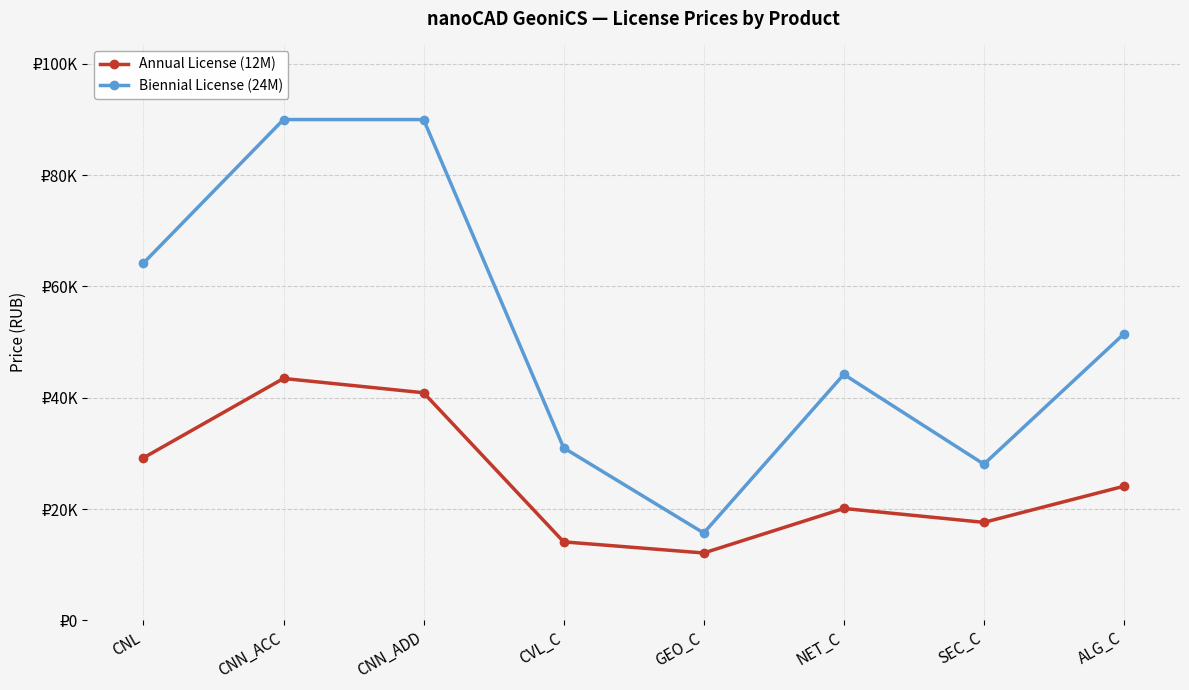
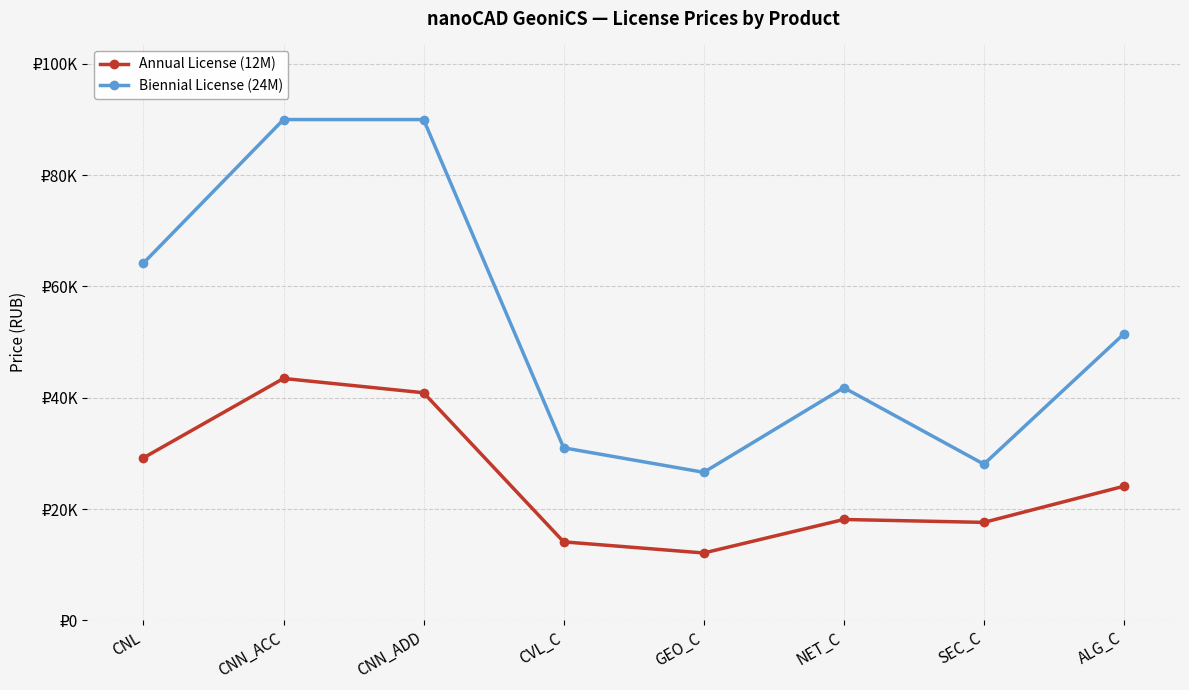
  {
    "Annual License (12M)": {
      "CNL": "₽29000",
      "CNN_ACC": "₽43000",
      "CNN_ADD": "₽41000",
      "CVL_C": "₽14000",
      "GEO_C": "₽12000",
-     "NET_C": "₽20000",
+     "NET_C": "₽18000",
      "SEC_C": "₽18000",
      "ALG_C": "₽24000"
    },
    "Biennial License (24M)": {
      "CNL": "₽64000",
      "CNN_ACC": "₽90000",
      "CNN_ADD": "₽90000",
      "CVL_C": "₽31000",
-     "GEO_C": "₽16000",
-     "NET_C": "₽44000",
+     "GEO_C": "₽27000",
+     "NET_C": "₽42000",
      "SEC_C": "₽28000",
      "ALG_C": "₽51000"
    }
  }
